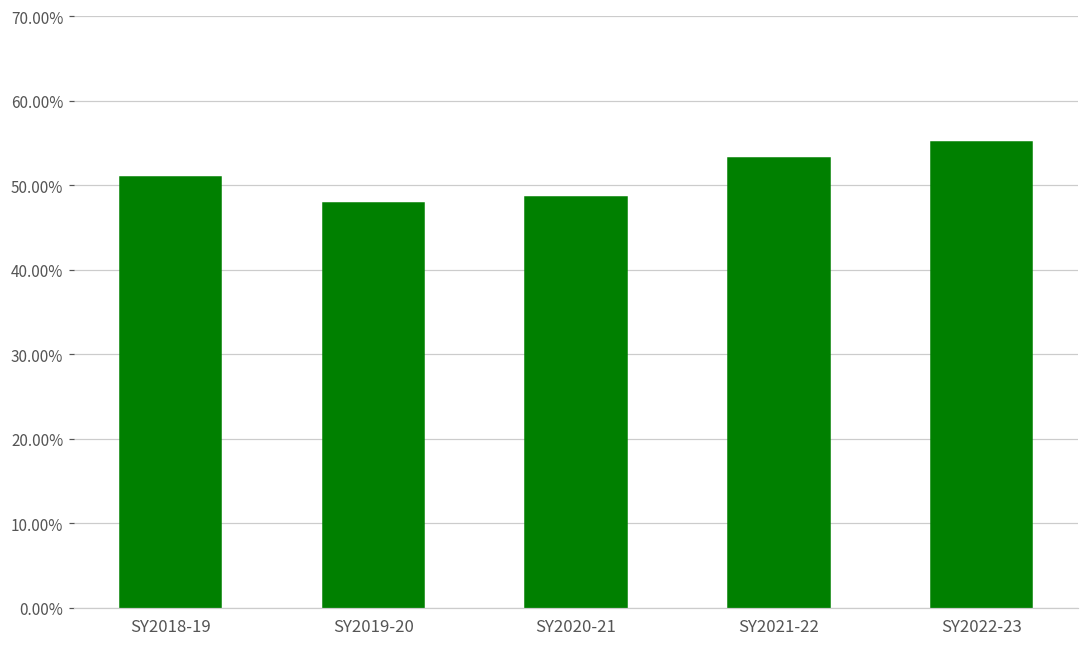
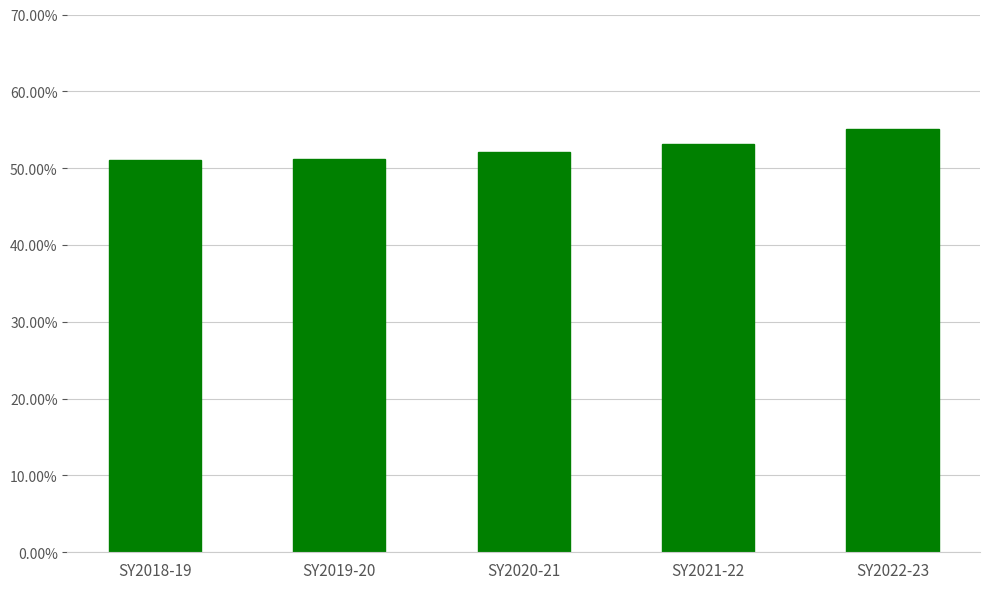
  {
    "SY2018-19": "51%",
-   "SY2019-20": "48%",
-   "SY2020-21": "49%",
+   "SY2019-20": "51%",
+   "SY2020-21": "52%",
    "SY2021-22": "53%",
    "SY2022-23": "55%"
  }
